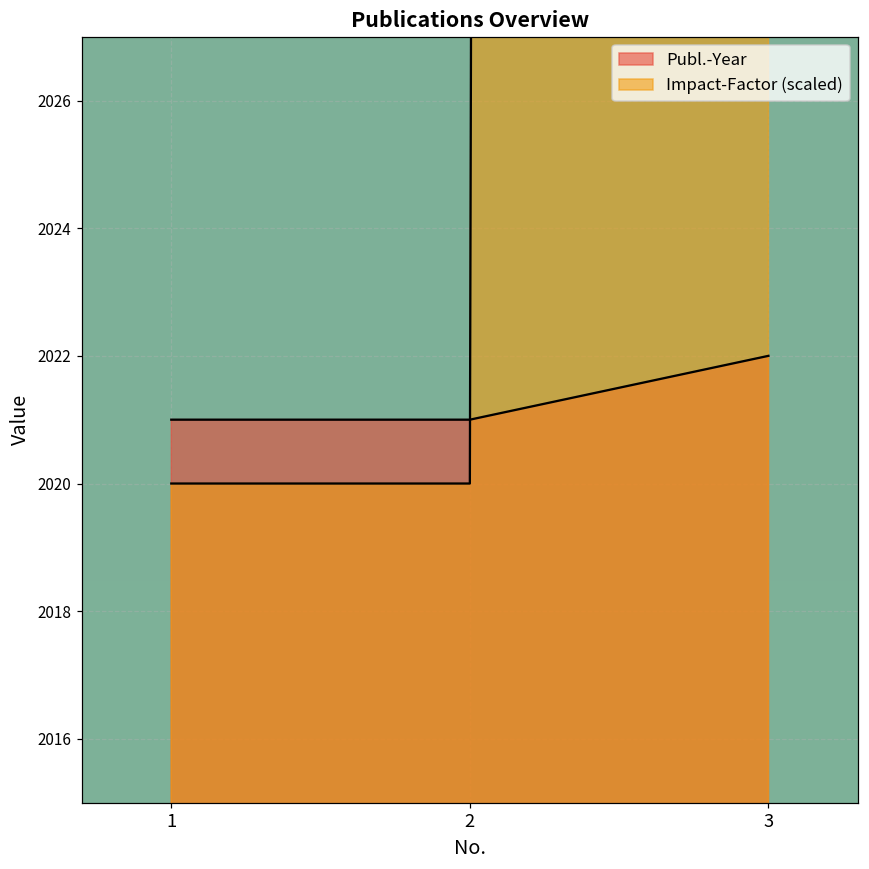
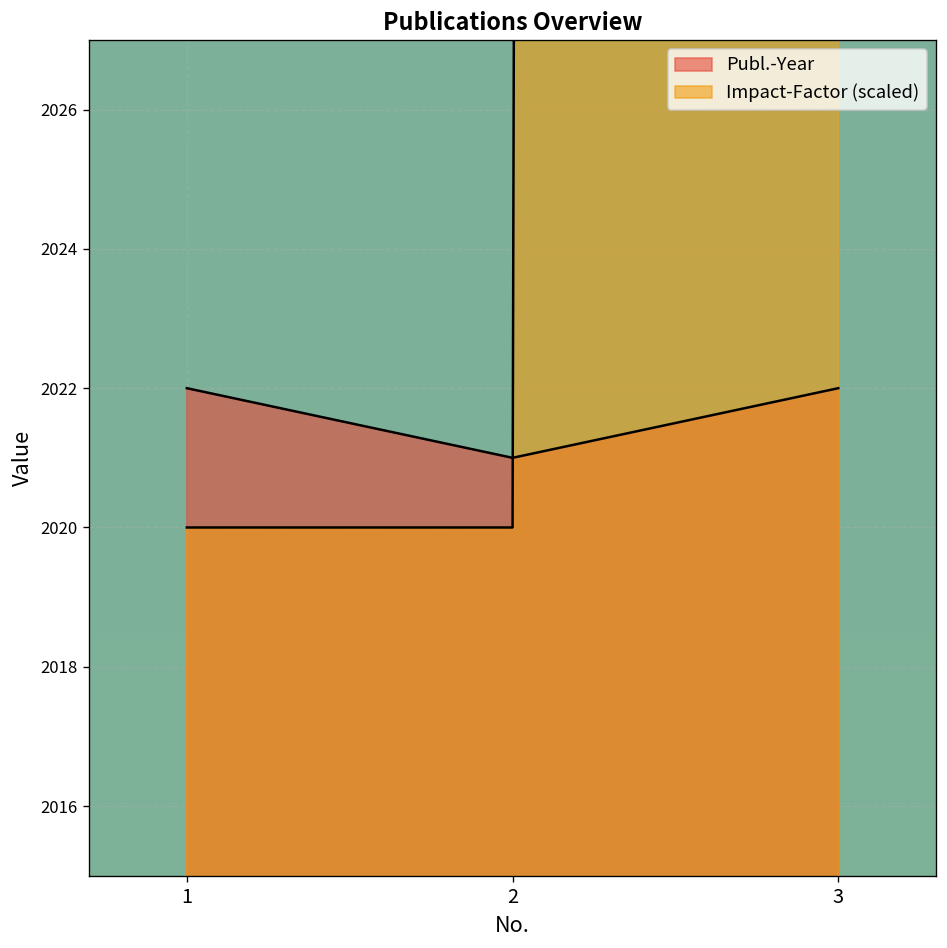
  {
    "Publ.-Year": {
-     "1": 2021,
+     "1": 2022,
      "2": 2021,
      "3": 2022
    },
    "Impact-Factor (scaled)": {
      "1": 2020,
      "2": 2020
    }
  }
